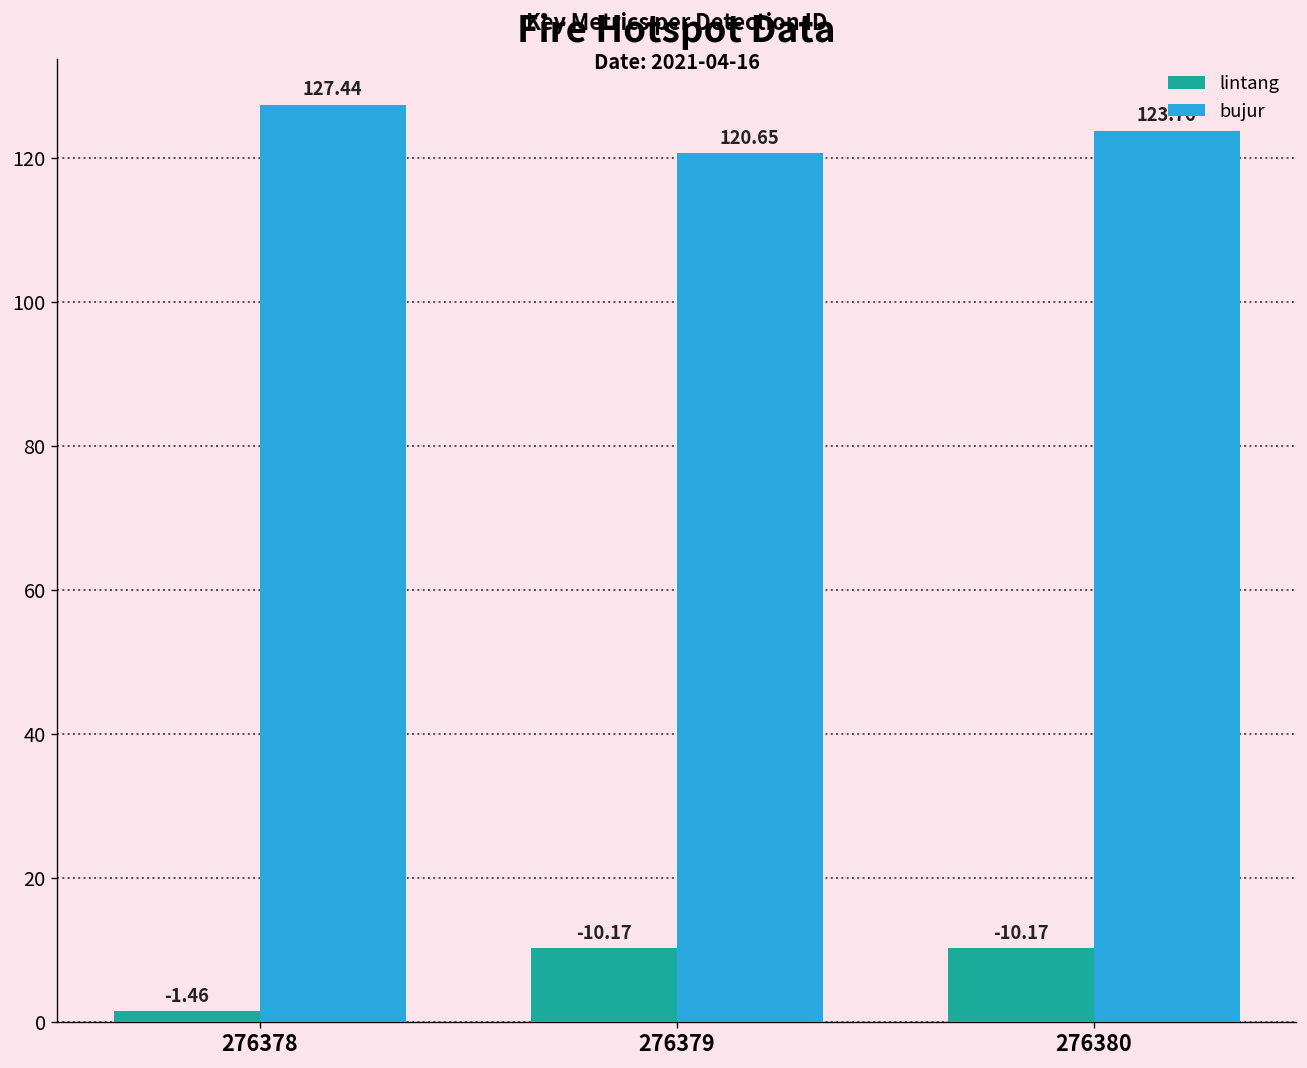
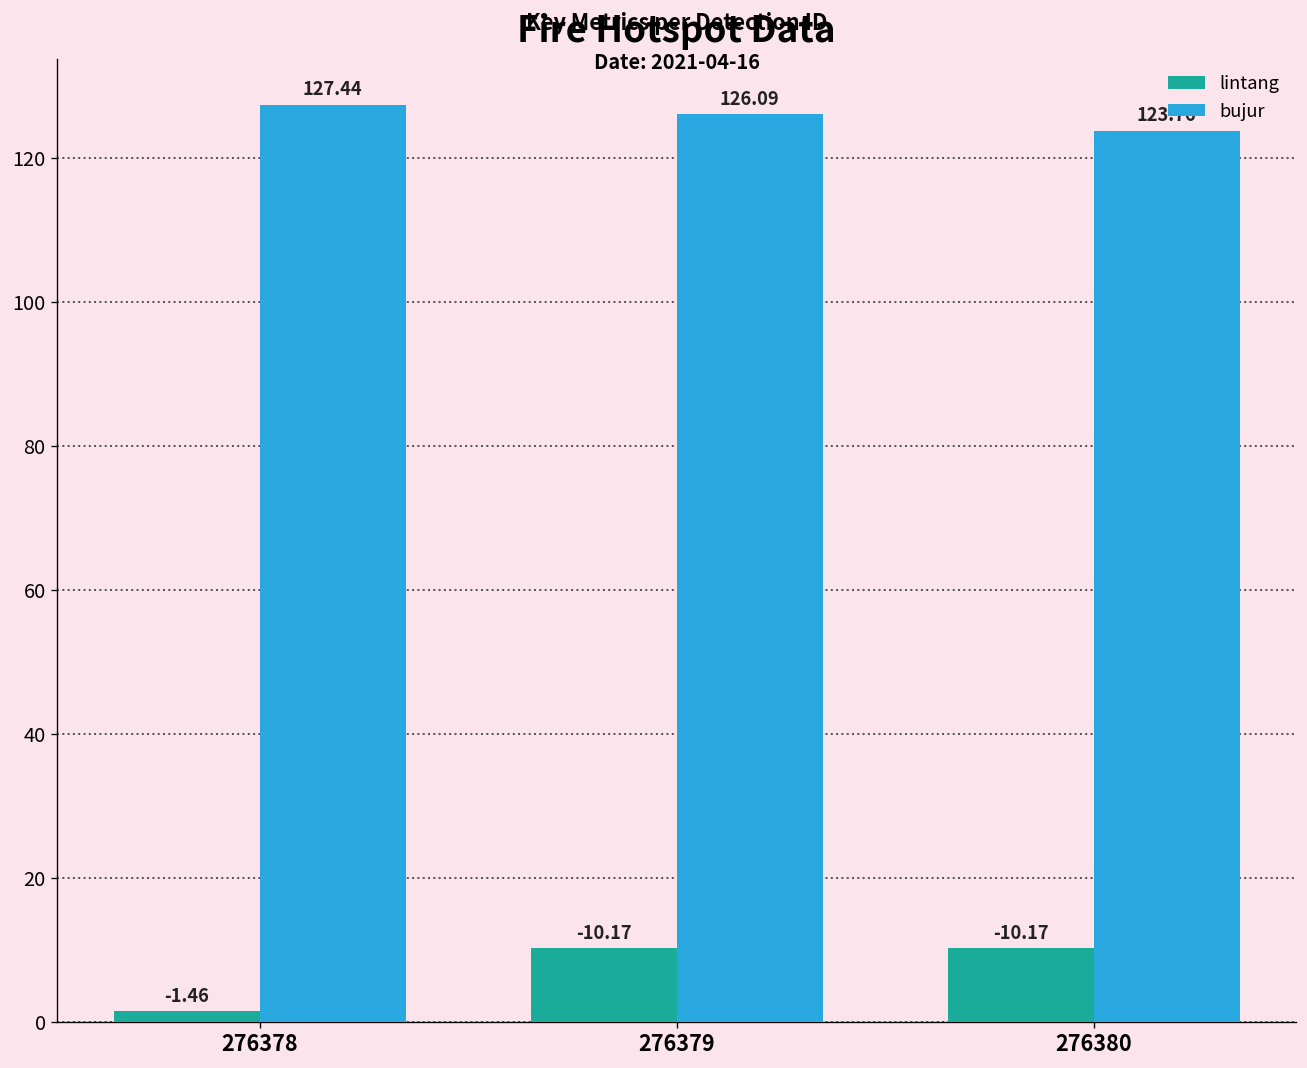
  {
    "bujur": {
      "276378": 127.44,
-     "276379": 120.65,
+     "276379": 126.09,
      "276380": 123.76
    }
  }
